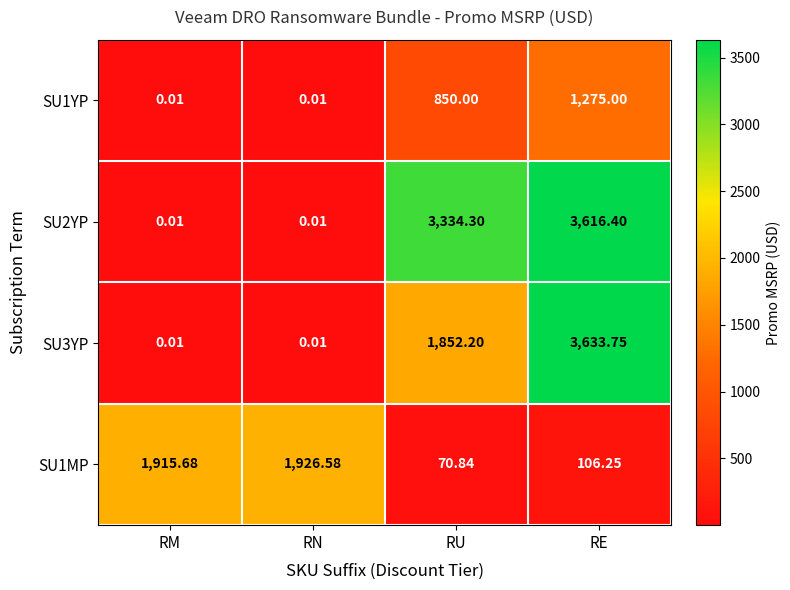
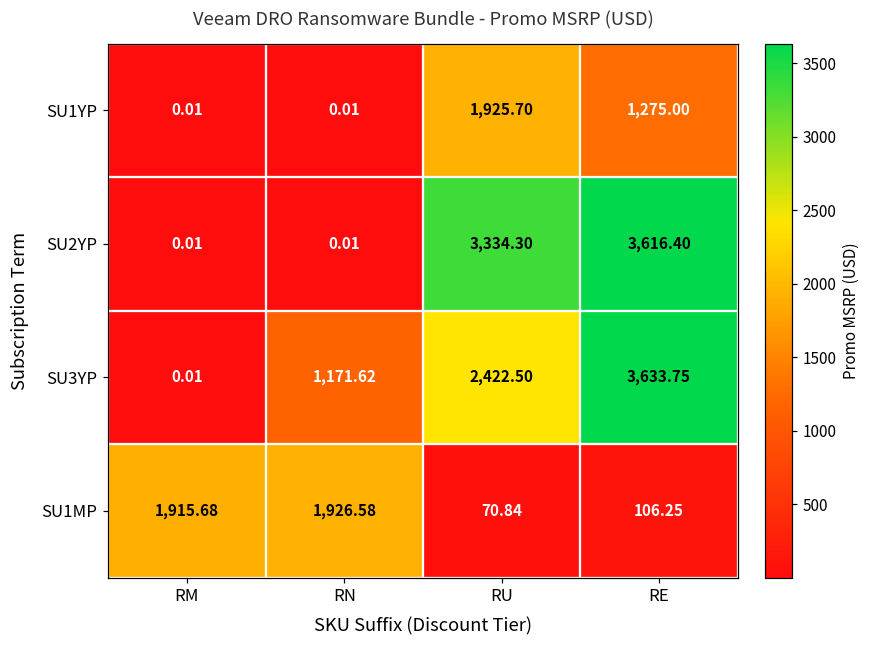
  {
    "SU1YP": {
      "RM": "0.01",
      "RN": "0.01",
-     "RU": "850.00",
+     "RU": "1,925.70",
      "RE": "1,275.00"
    },
    "SU2YP": {
      "RM": "0.01",
      "RN": "0.01",
      "RU": "3,334.30",
      "RE": "3,616.40"
    },
    "SU3YP": {
      "RM": "0.01",
-     "RN": "0.01",
-     "RU": "1,852.20",
+     "RN": "1,171.62",
+     "RU": "2,422.50",
      "RE": "3,633.75"
    },
    "SU1MP": {
      "RM": "1,915.68",
      "RN": "1,926.58",
      "RU": "70.84",
      "RE": "106.25"
    }
  }
